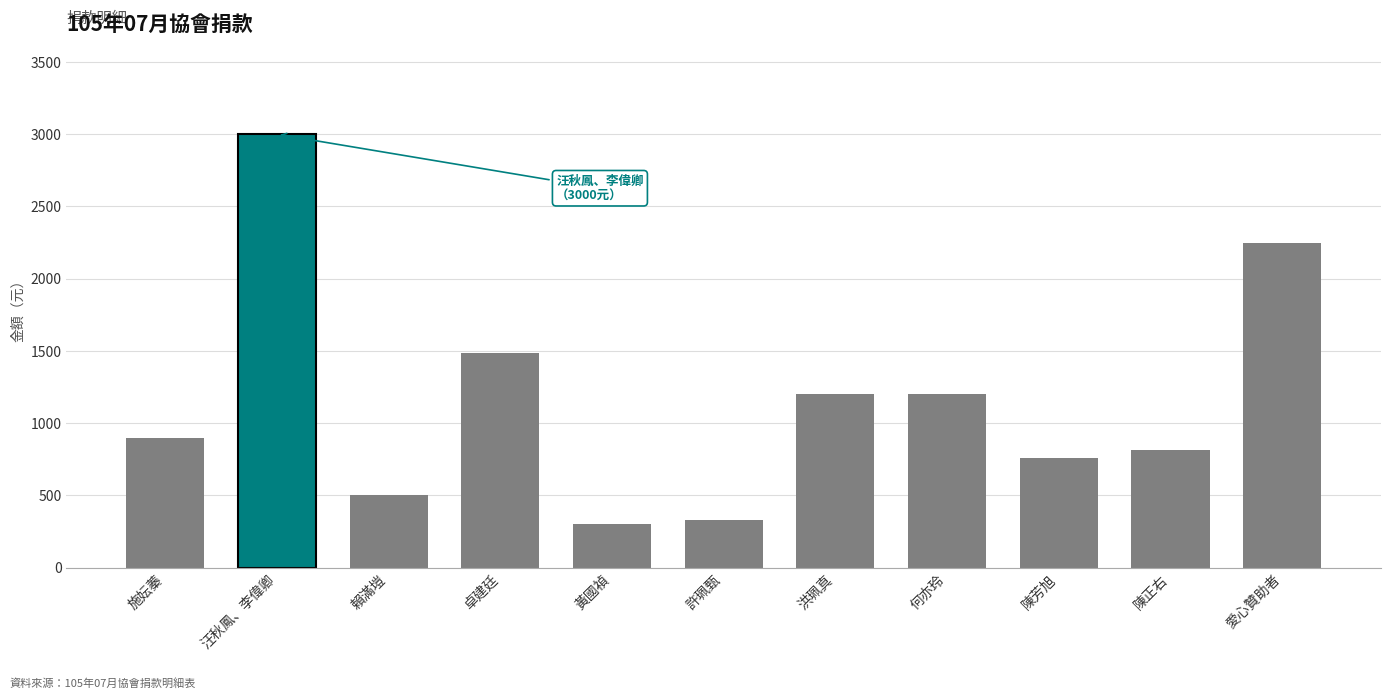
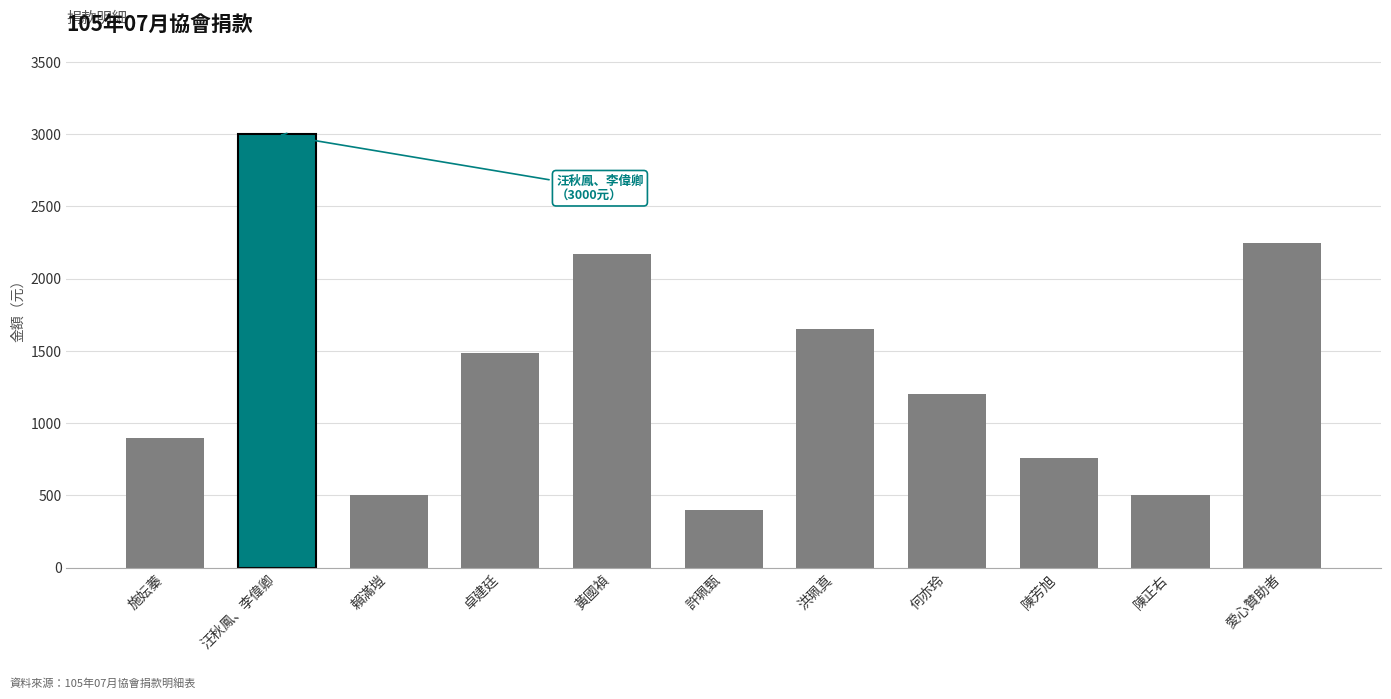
  {
    "施妘蓁": 900,
    "賴滿塏": 500,
    "卓建廷": 1480,
-   "黃國禎": 300,
-   "許珮甄": 330,
-   "洪珮真": 1200,
+   "黃國禎": 2170,
+   "許珮甄": 400,
+   "洪珮真": 1650,
    "何亦玲": 1200,
    "陳芳旭": 760,
-   "陳正右": 810,
+   "陳正右": 500,
    "愛心贊助者": 2250
  }
